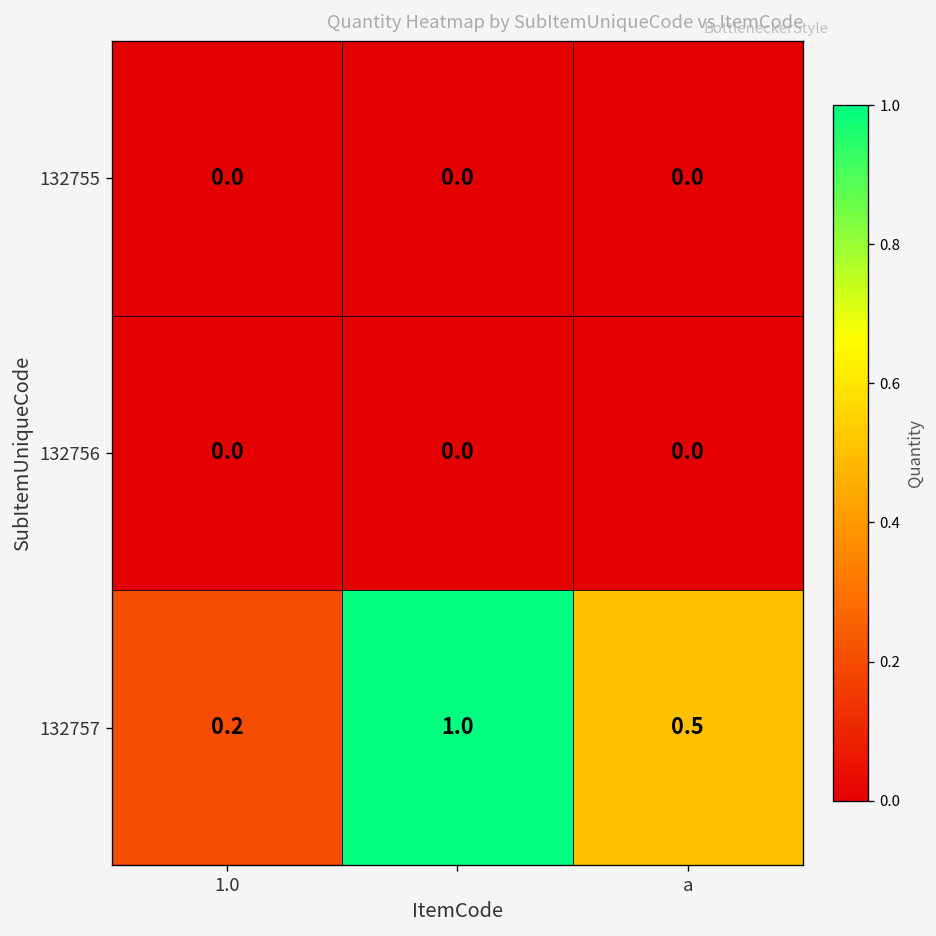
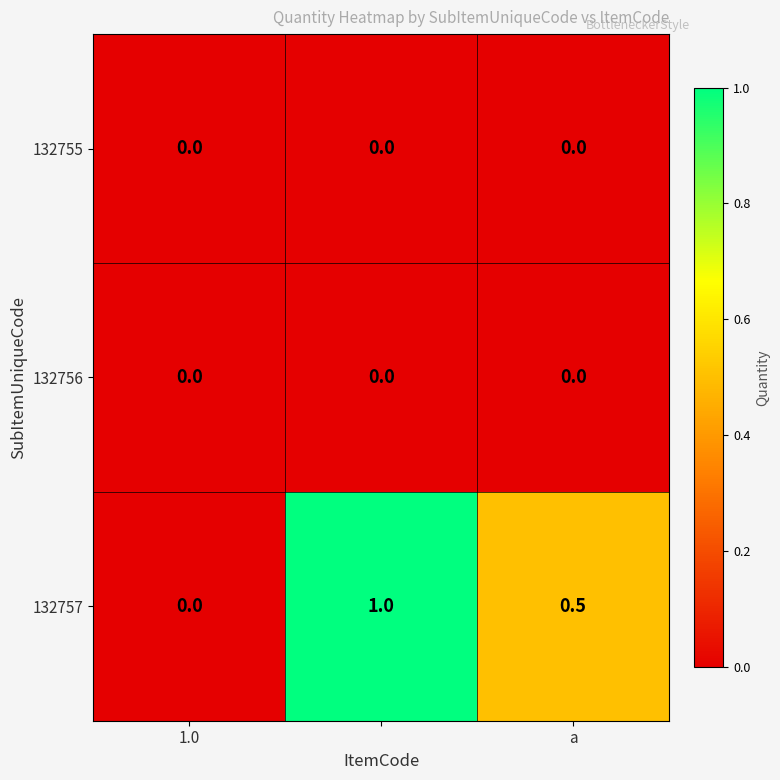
  {
    "132755": {
      "1.0": 0.0,
      "a": 0.0
    },
    "132756": {
      "1.0": 0.0,
      "a": 0.0
    },
    "132757": {
-     "1.0": 0.2,
+     "1.0": 0.0,
      "a": 0.5
    }
  }
